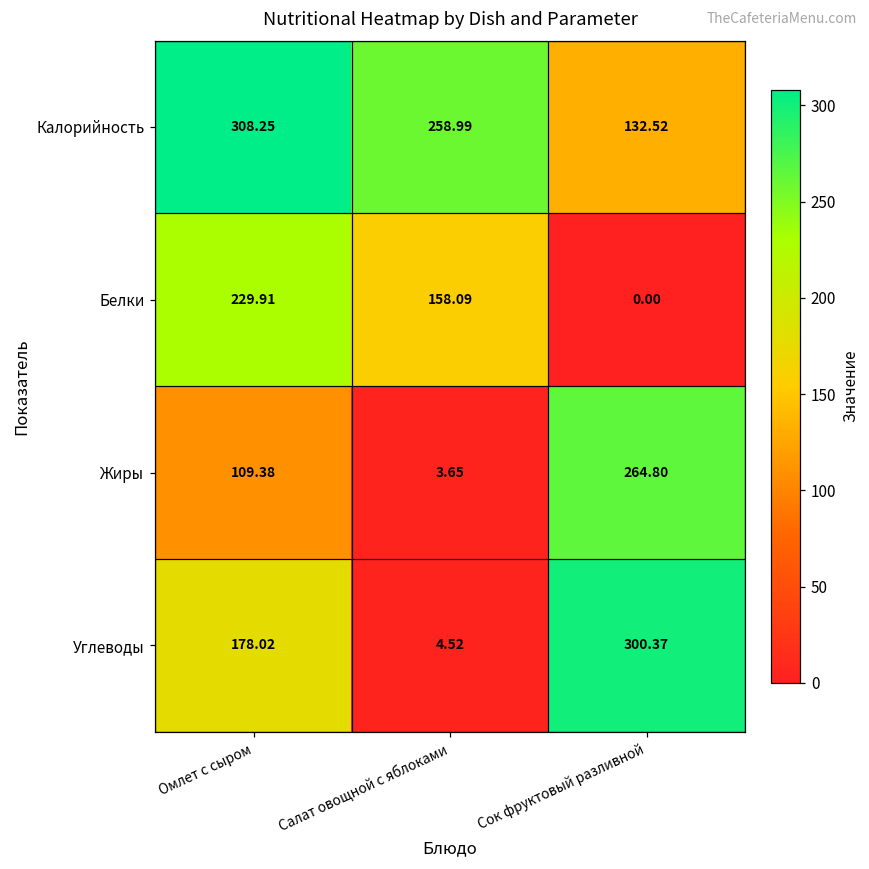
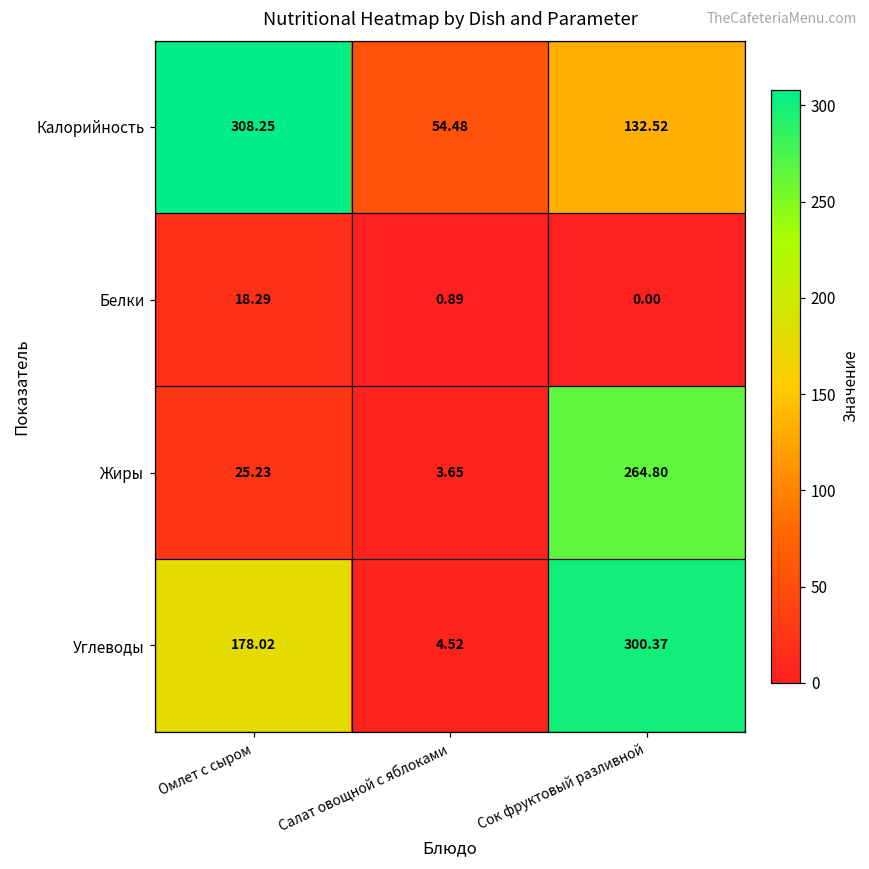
  {
    "Калорийность": {
      "Омлет с сыром": 308.25,
-     "Салат овощной с яблоками": 258.99,
+     "Салат овощной с яблоками": 54.48,
      "Сок фруктовый разливной": 132.52
    },
    "Белки": {
-     "Омлет с сыром": 229.91,
-     "Салат овощной с яблоками": 158.09,
+     "Омлет с сыром": 18.29,
+     "Салат овощной с яблоками": 0.89,
      "Сок фруктовый разливной": 0.00
    },
    "Жиры": {
-     "Омлет с сыром": 109.38,
+     "Омлет с сыром": 25.23,
      "Салат овощной с яблоками": 3.65,
      "Сок фруктовый разливной": 264.80
    },
    "Углеводы": {
      "Омлет с сыром": 178.02,
      "Салат овощной с яблоками": 4.52,
      "Сок фруктовый разливной": 300.37
    }
  }
